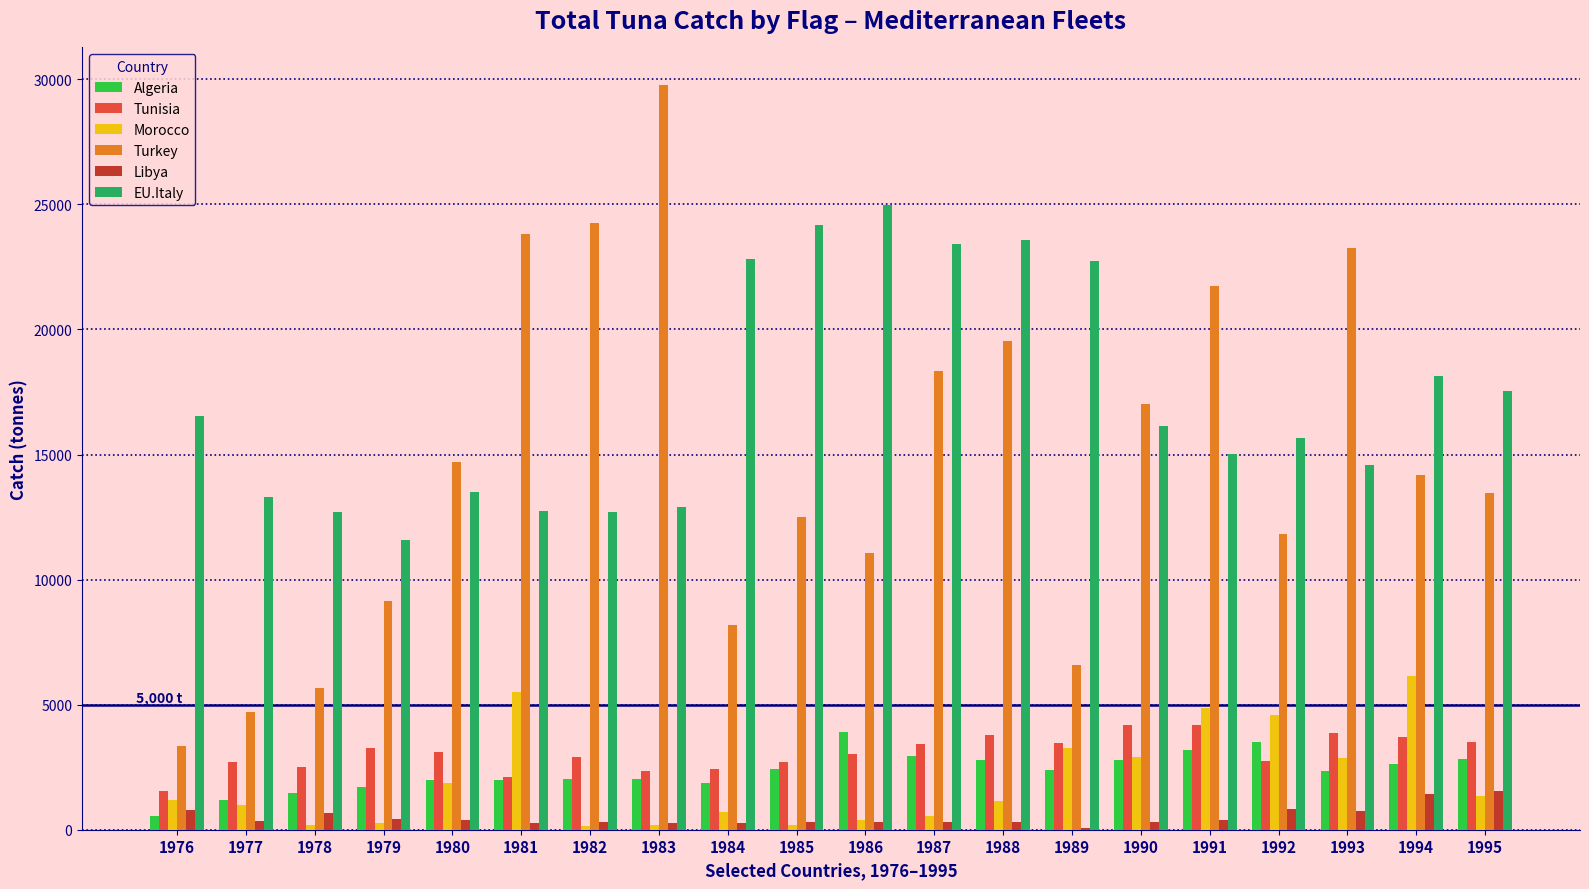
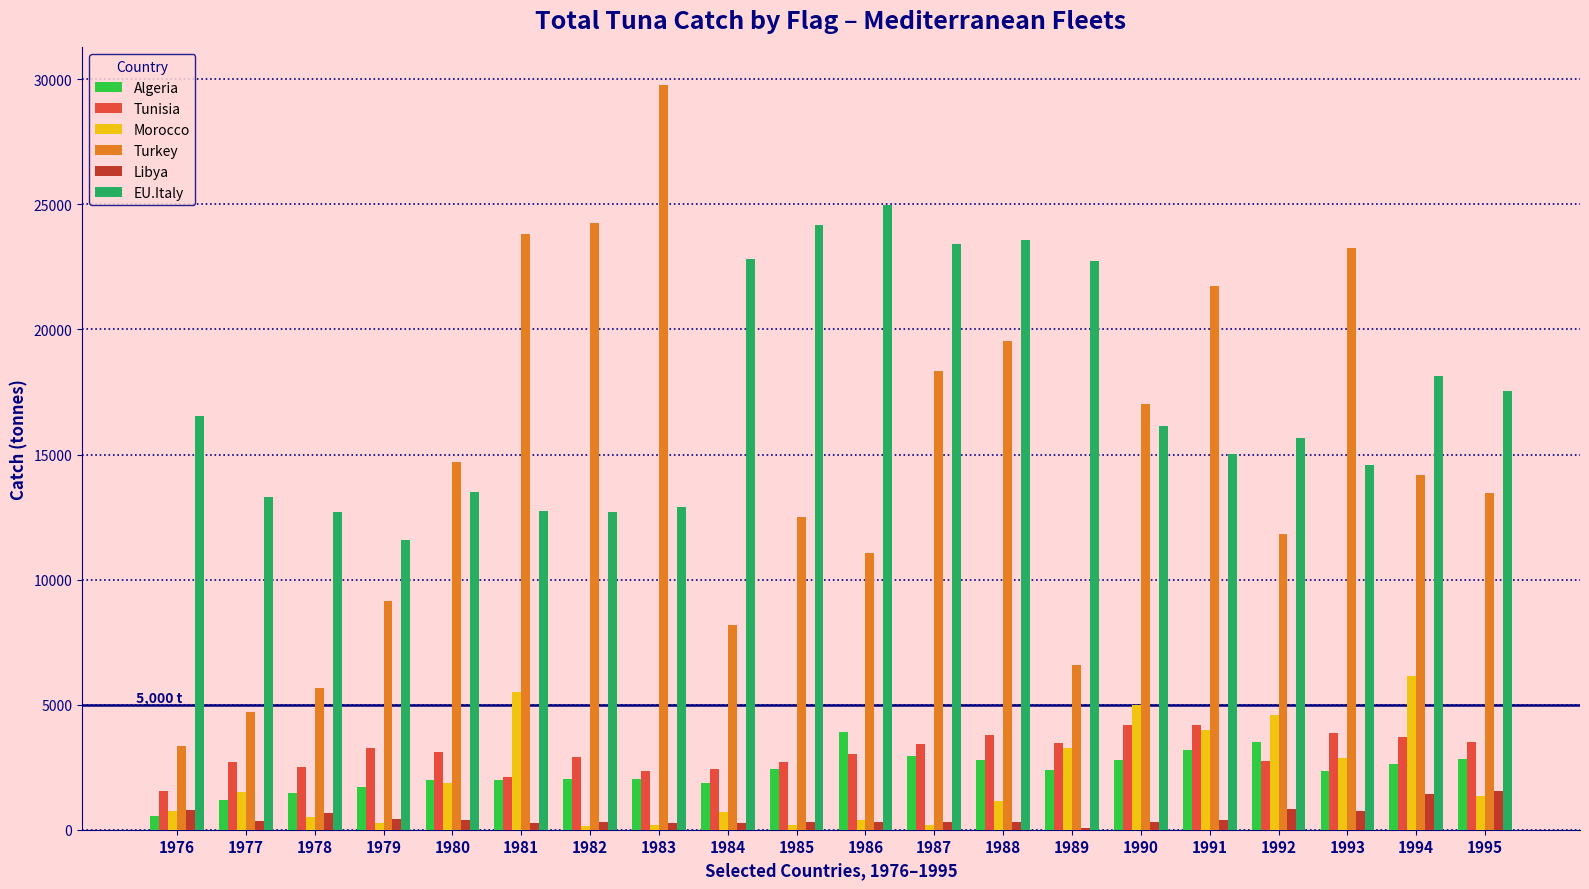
  {
    "Morocco": {
-     "1976": 1200,
-     "1977": 1000,
-     "1978": 200,
+     "1976": 700,
+     "1977": 1500,
+     "1978": 500,
      "1979": 300,
      "1980": 1900,
      "1981": 5500,
      "1982": 200,
      "1983": 200,
      "1984": 700,
      "1985": 200,
      "1986": 400,
-     "1987": 500,
+     "1987": 200,
      "1988": 1100,
      "1989": 3300,
-     "1990": 2900,
-     "1991": 4900,
+     "1990": 5000,
+     "1991": 4000,
      "1992": 4600,
      "1993": 2900,
      "1994": 6200,
      "1995": 1400
    }
  }
